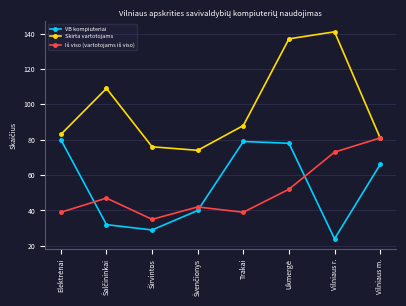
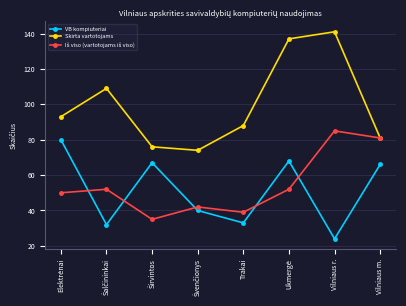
  {
    "VB kompiuteriai": {
      "Elektrėnai": 80,
      "Šalčininkai": 32,
-     "Širvintos": 29,
+     "Širvintos": 67,
      "Švenčionys": 40,
-     "Trakai": 79,
-     "Ukmergė": 78,
+     "Trakai": 33,
+     "Ukmergė": 68,
      "Vilniaus r.": 24,
      "Vilniaus m.": 66
    },
    "Skirta vartotojams": {
-     "Elektrėnai": 83,
+     "Elektrėnai": 93,
      "Šalčininkai": 109,
      "Širvintos": 76,
      "Švenčionys": 74,
      "Trakai": 88,
      "Ukmergė": 137,
      "Vilniaus r.": 141
    },
    "Iš viso (vartotojams iš viso)": {
-     "Elektrėnai": 39,
-     "Šalčininkai": 47,
+     "Elektrėnai": 50,
+     "Šalčininkai": 52,
      "Širvintos": 35,
      "Švenčionys": 42,
      "Trakai": 39,
      "Ukmergė": 52,
-     "Vilniaus r.": 73
+     "Vilniaus r.": 85
    }
  }
